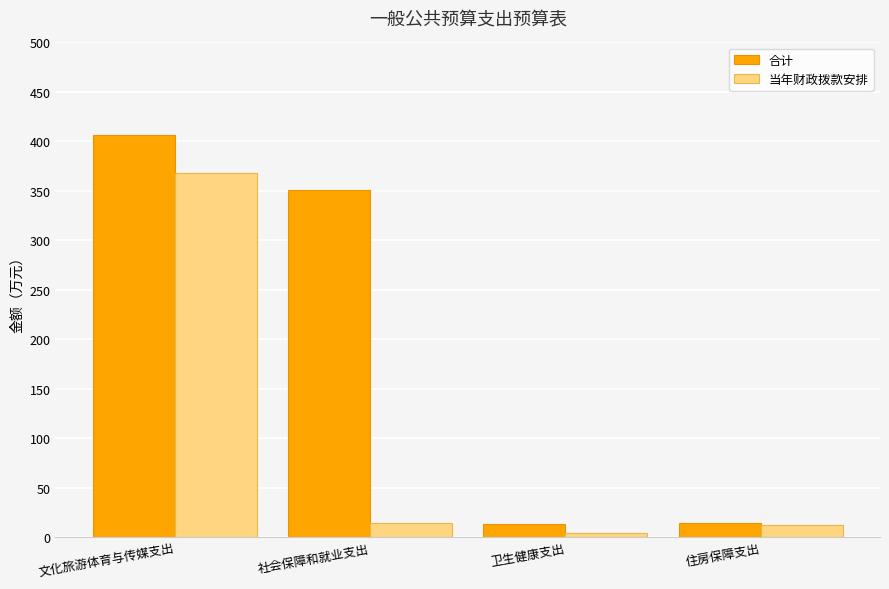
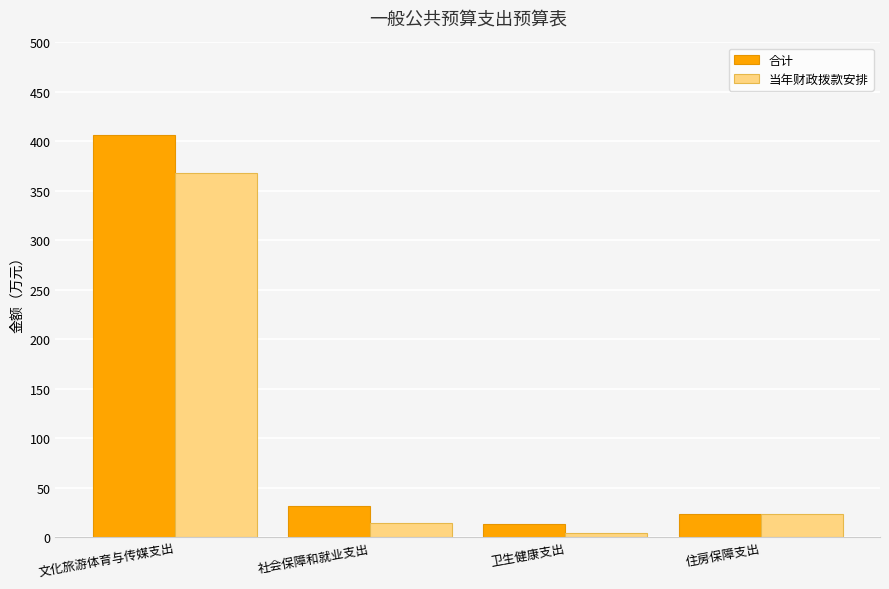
  {
    "合计": {
      "文化旅游体育与传媒支出": 410,
-     "社会保障和就业支出": 350,
+     "社会保障和就业支出": 30,
      "卫生健康支出": 10,
-     "住房保障支出": 10
+     "住房保障支出": 20
    },
    "当年财政拨款安排": {
      "文化旅游体育与传媒支出": 370,
      "社会保障和就业支出": 10,
      "卫生健康支出": 0,
-     "住房保障支出": 10
+     "住房保障支出": 20
    }
  }
